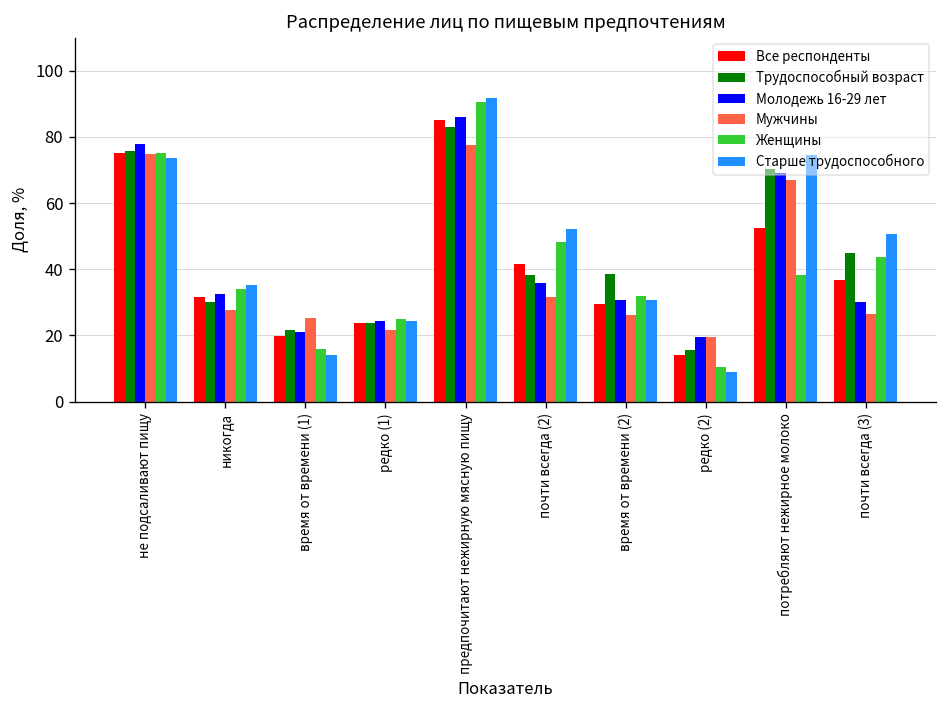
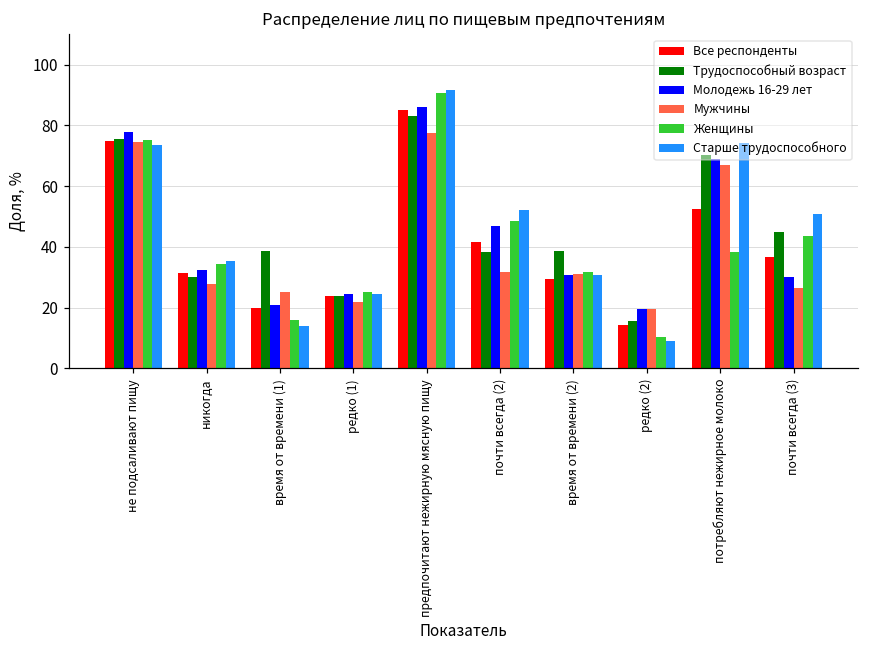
  {
    "Все респонденты": {
      "не подсаливают пищу": 75,
      "никогда": 32,
      "время от времени (1)": 20,
      "редко (1)": 24,
      "предпочитают нежирную мясную пищу": 85,
      "почти всегда (2)": 42,
      "время от времени (2)": 30,
      "редко (2)": 14,
      "потребляют нежирное молоко": 53,
      "почти всегда (3)": 37
    },
    "Трудоспособный возраст": {
      "не подсаливают пищу": 76,
      "никогда": 30,
-     "время от времени (1)": 22,
+     "время от времени (1)": 39,
      "редко (1)": 24,
      "предпочитают нежирную мясную пищу": 83,
      "почти всегда (2)": 38,
      "время от времени (2)": 39,
      "редко (2)": 15,
      "потребляют нежирное молоко": 70,
      "почти всегда (3)": 45
    },
    "Молодежь 16-29 лет": {
      "не подсаливают пищу": 78,
      "никогда": 32,
      "время от времени (1)": 21,
      "редко (1)": 24,
      "предпочитают нежирную мясную пищу": 86,
-     "почти всегда (2)": 36,
+     "почти всегда (2)": 47,
      "время от времени (2)": 31,
      "редко (2)": 19,
      "потребляют нежирное молоко": 69,
      "почти всегда (3)": 30
    },
    "Мужчины": {
      "не подсаливают пищу": 75,
      "никогда": 28,
      "время от времени (1)": 25,
      "редко (1)": 22,
      "предпочитают нежирную мясную пищу": 77,
      "почти всегда (2)": 32,
-     "время от времени (2)": 26,
+     "время от времени (2)": 31,
      "редко (2)": 19,
      "потребляют нежирное молоко": 67,
      "почти всегда (3)": 27
    },
    "Женщины": {
      "не подсаливают пищу": 75,
      "никогда": 34,
      "время от времени (1)": 16,
      "редко (1)": 25,
      "предпочитают нежирную мясную пищу": 91,
      "почти всегда (2)": 48,
      "время от времени (2)": 32,
      "редко (2)": 10,
      "потребляют нежирное молоко": 38,
      "почти всегда (3)": 44
    },
    "Старше трудоспособного": {
      "не подсаливают пищу": 74,
      "никогда": 35,
      "время от времени (1)": 14,
      "редко (1)": 24,
      "предпочитают нежирную мясную пищу": 92,
      "почти всегда (2)": 52,
      "время от времени (2)": 31,
      "редко (2)": 9,
      "почти всегда (3)": 51
    }
  }
